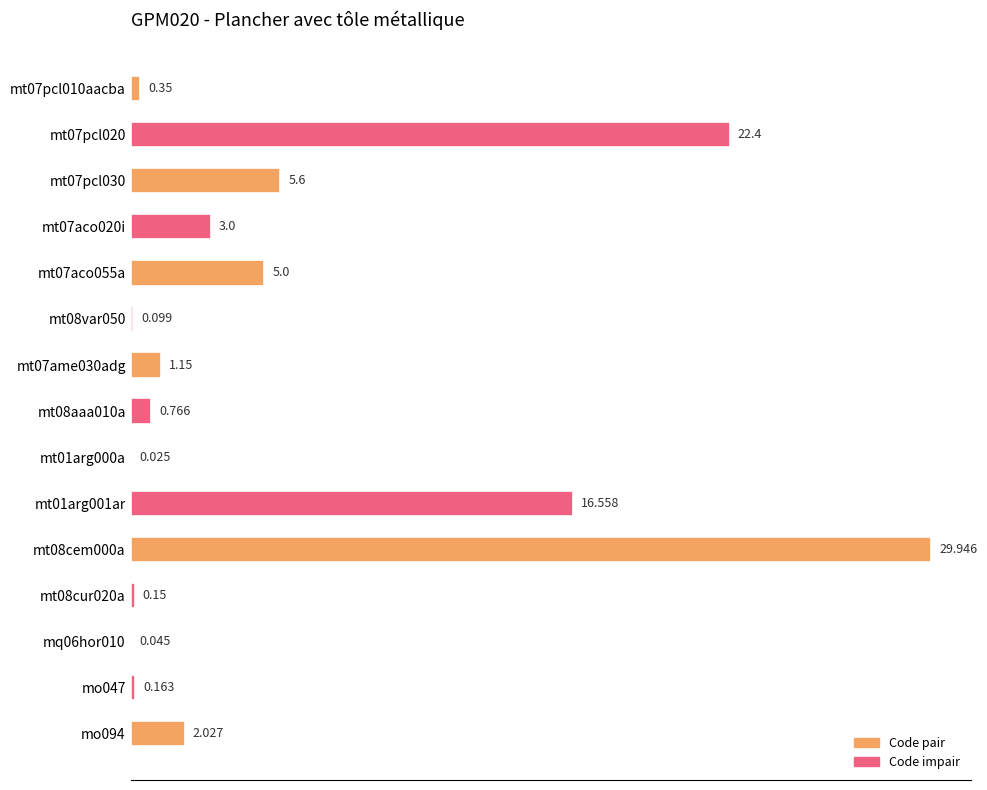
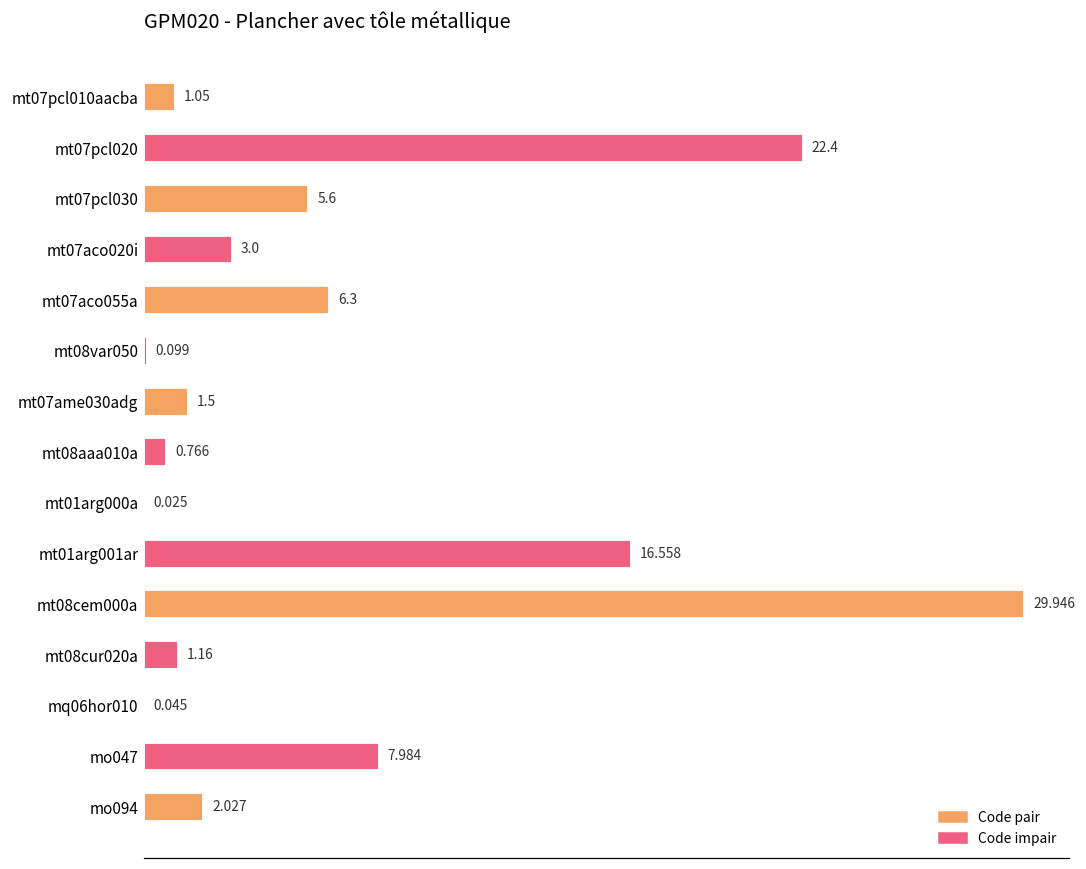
  {
-   "mt07pcl010aacba": 0.35,
+   "mt07pcl010aacba": 1.05,
    "mt07pcl020": 22.4,
    "mt07pcl030": 5.6,
    "mt07aco020i": 3.0,
-   "mt07aco055a": 5.0,
+   "mt07aco055a": 6.3,
    "mt08var050": 0.099,
-   "mt07ame030adg": 1.15,
+   "mt07ame030adg": 1.5,
    "mt08aaa010a": 0.766,
    "mt01arg000a": 0.025,
    "mt01arg001ar": 16.558,
    "mt08cem000a": 29.946,
-   "mt08cur020a": 0.15,
+   "mt08cur020a": 1.16,
    "mq06hor010": 0.045,
-   "mo047": 0.163,
+   "mo047": 7.984,
    "mo094": 2.027
  }
